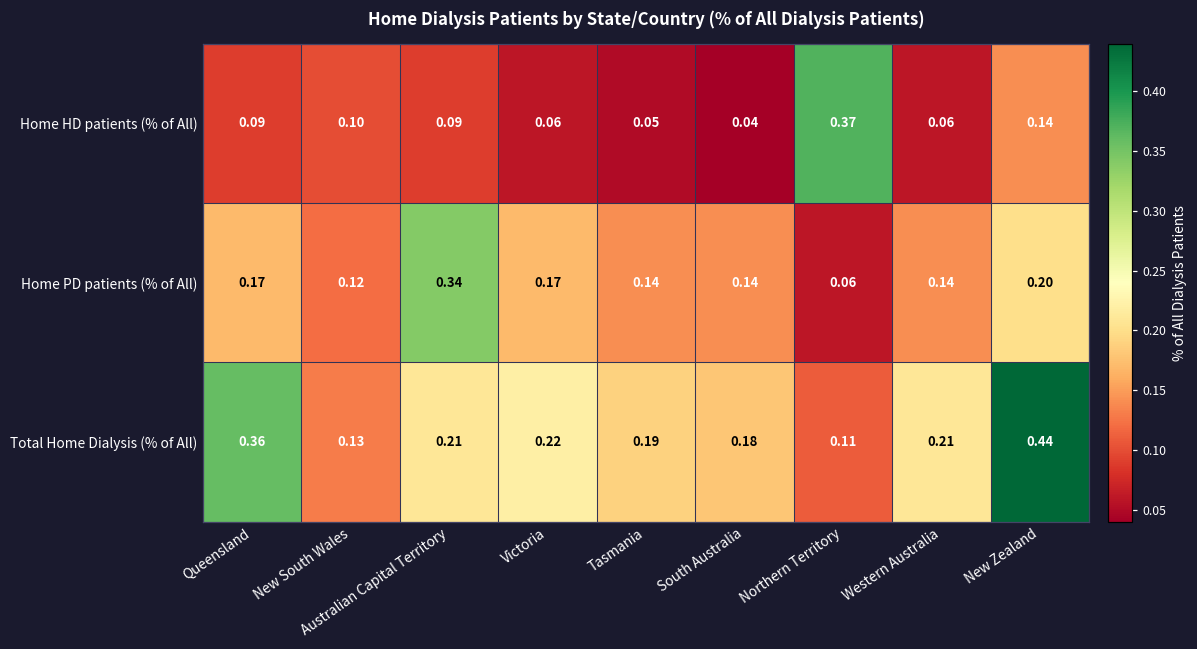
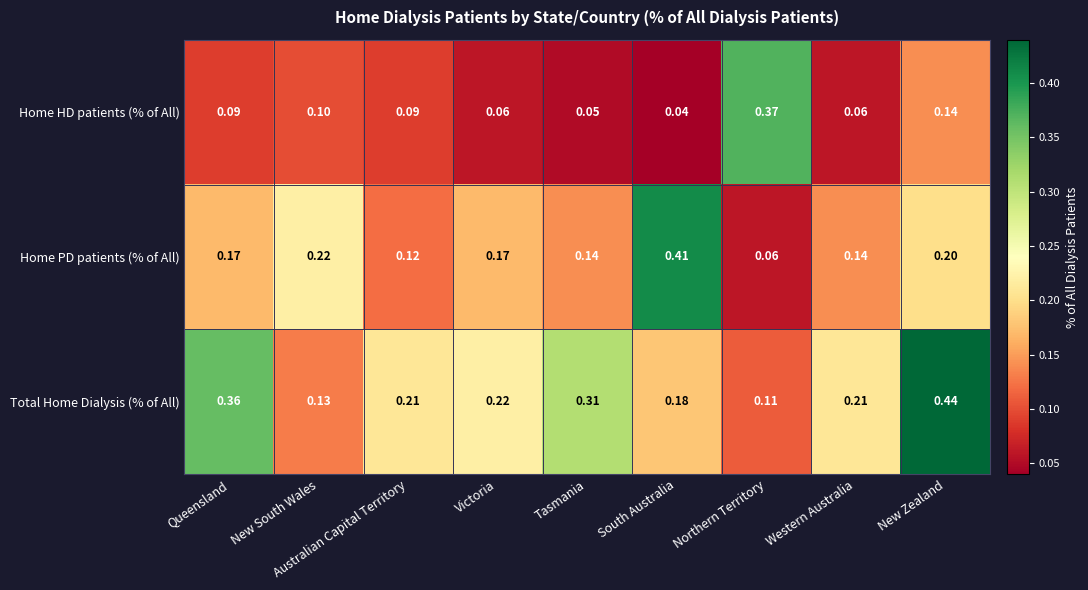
  {
    "Home HD patients (% of All)": {
      "Queensland": 0.09,
      "New South Wales": 0.10,
      "Australian Capital Territory": 0.09,
      "Victoria": 0.06,
      "Tasmania": 0.05,
      "South Australia": 0.04,
      "Northern Territory": 0.37,
      "Western Australia": 0.06,
      "New Zealand": 0.14
    },
    "Home PD patients (% of All)": {
      "Queensland": 0.17,
-     "New South Wales": 0.12,
-     "Australian Capital Territory": 0.34,
+     "New South Wales": 0.22,
+     "Australian Capital Territory": 0.12,
      "Victoria": 0.17,
      "Tasmania": 0.14,
-     "South Australia": 0.14,
+     "South Australia": 0.41,
      "Northern Territory": 0.06,
      "Western Australia": 0.14,
      "New Zealand": 0.20
    },
    "Total Home Dialysis (% of All)": {
      "Queensland": 0.36,
      "New South Wales": 0.13,
      "Australian Capital Territory": 0.21,
      "Victoria": 0.22,
-     "Tasmania": 0.19,
+     "Tasmania": 0.31,
      "South Australia": 0.18,
      "Northern Territory": 0.11,
      "Western Australia": 0.21,
      "New Zealand": 0.44
    }
  }
